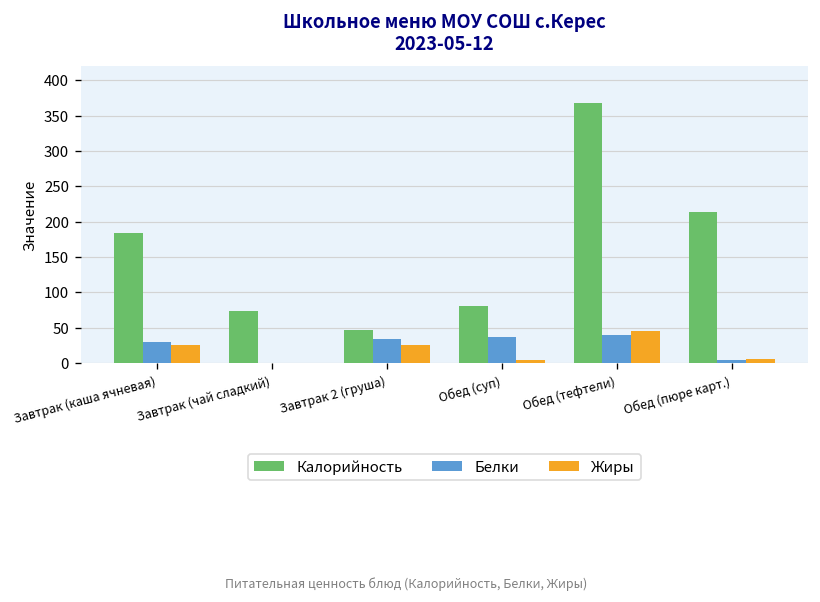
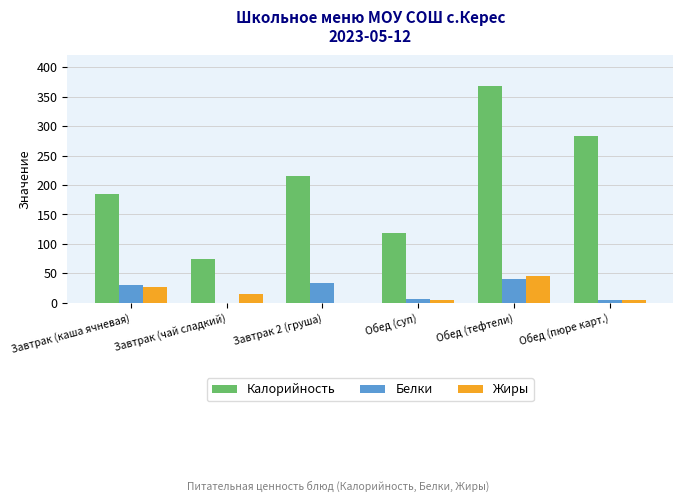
  {
    "Калорийность": {
      "Завтрак (каша ячневая)": 180,
      "Завтрак (чай сладкий)": 70,
-     "Завтрак 2 (груша)": 50,
-     "Обед (суп)": 80,
+     "Завтрак 2 (груша)": 220,
+     "Обед (суп)": 120,
      "Обед (тефтели)": 370,
-     "Обед (пюре карт.)": 210
+     "Обед (пюре карт.)": 280
    },
    "Белки": {
      "Завтрак (каша ячневая)": 30,
      "Завтрак 2 (груша)": 30,
-     "Обед (суп)": 40,
+     "Обед (суп)": 10,
      "Обед (тефтели)": 40,
      "Обед (пюре карт.)": 0
    },
    "Жиры": {
      "Завтрак (каша ячневая)": 30,
-     "Завтрак (чай сладкий)": 0,
-     "Завтрак 2 (груша)": 30,
+     "Завтрак (чай сладкий)": 20,
+     "Завтрак 2 (груша)": 0,
      "Обед (суп)": 0,
      "Обед (тефтели)": 50,
      "Обед (пюре карт.)": 10
    }
  }
